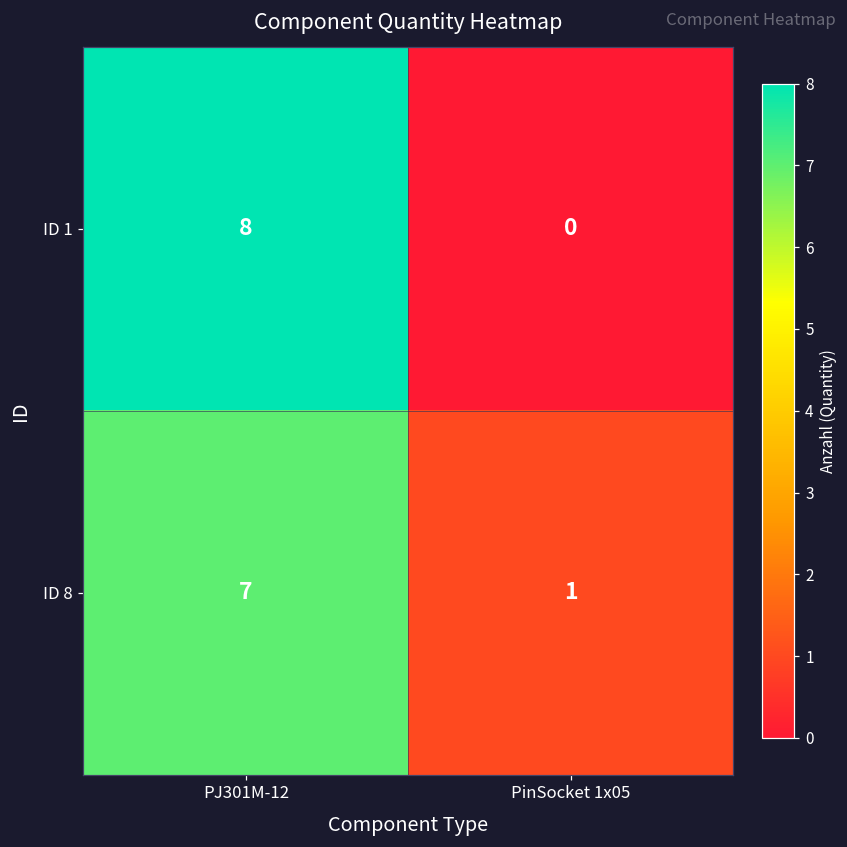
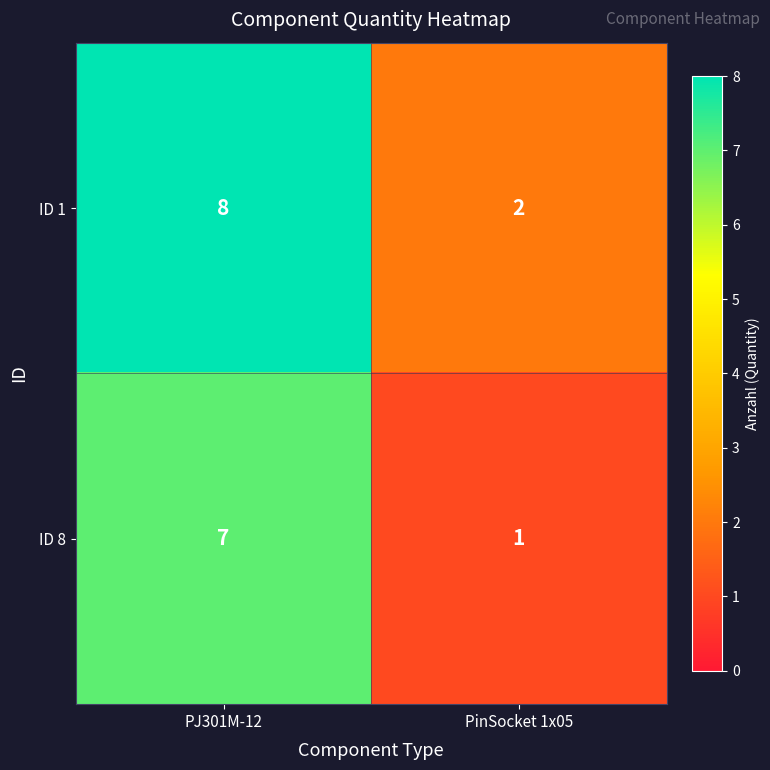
  {
    "ID 1": {
      "PJ301M-12": 8,
-     "PinSocket 1x05": 0
+     "PinSocket 1x05": 2
    },
    "ID 8": {
      "PJ301M-12": 7,
      "PinSocket 1x05": 1
    }
  }
